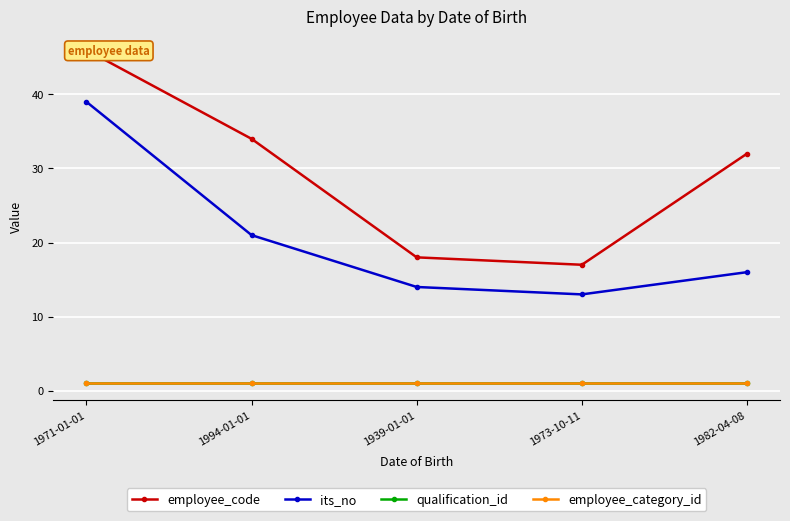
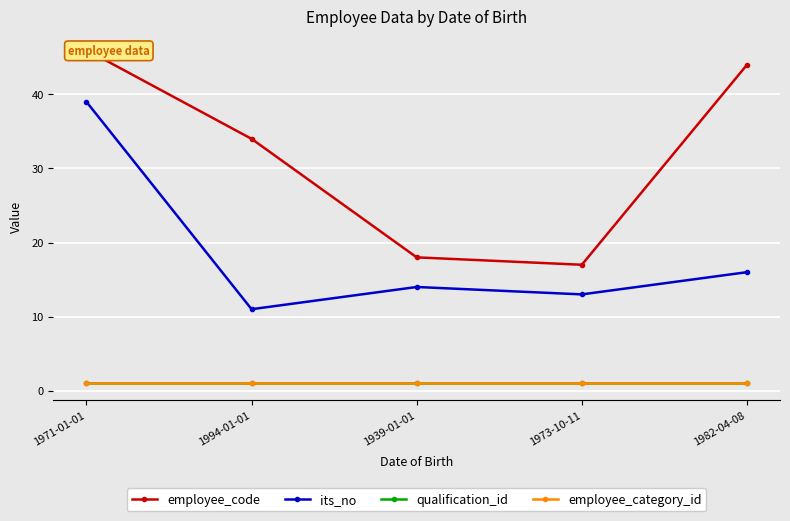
  {
    "employee_code": {
      "1994-01-01": 34,
      "1939-01-01": 18,
      "1973-10-11": 17,
-     "1982-04-08": 32
+     "1982-04-08": 44
    },
    "its_no": {
      "1971-01-01": 39,
-     "1994-01-01": 21,
+     "1994-01-01": 11,
      "1939-01-01": 14,
      "1973-10-11": 13,
      "1982-04-08": 16
    },
    "employee_category_id": {
      "1971-01-01": 1,
      "1994-01-01": 1,
      "1939-01-01": 1,
      "1973-10-11": 1,
      "1982-04-08": 1
    }
  }
